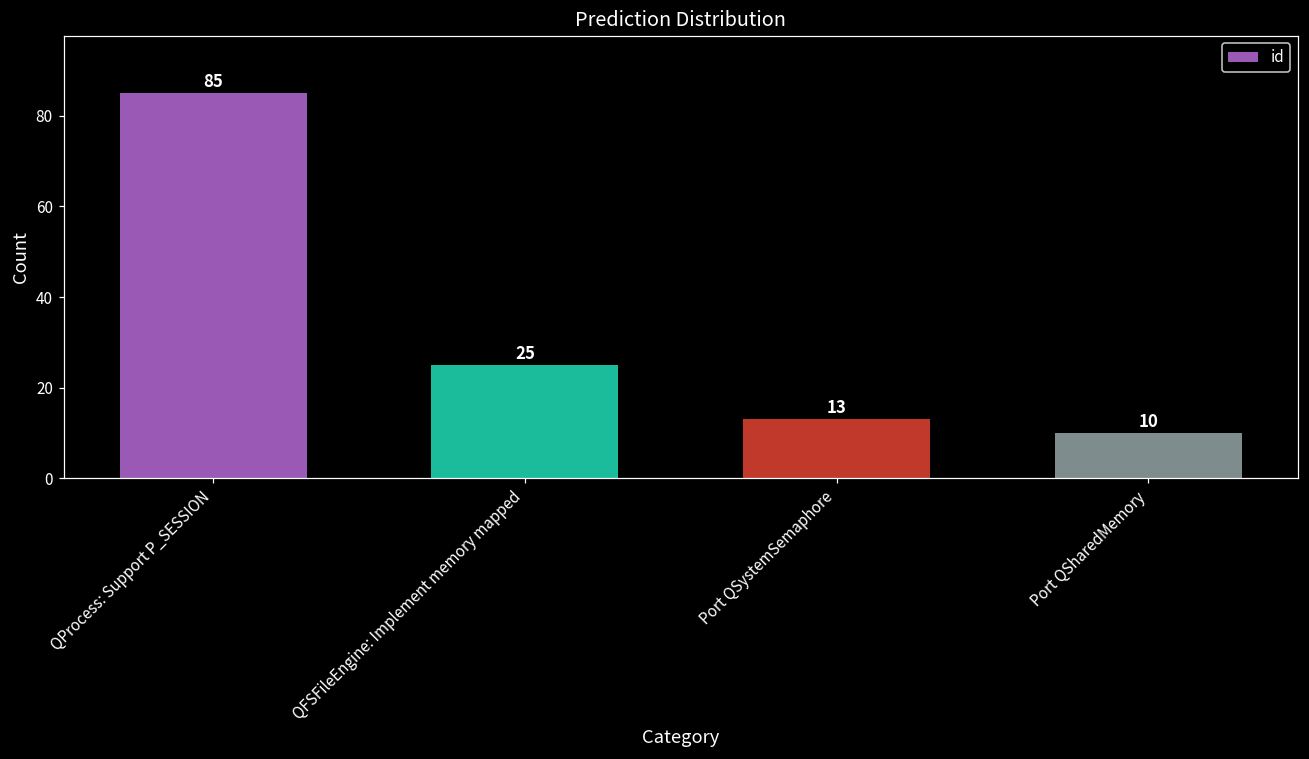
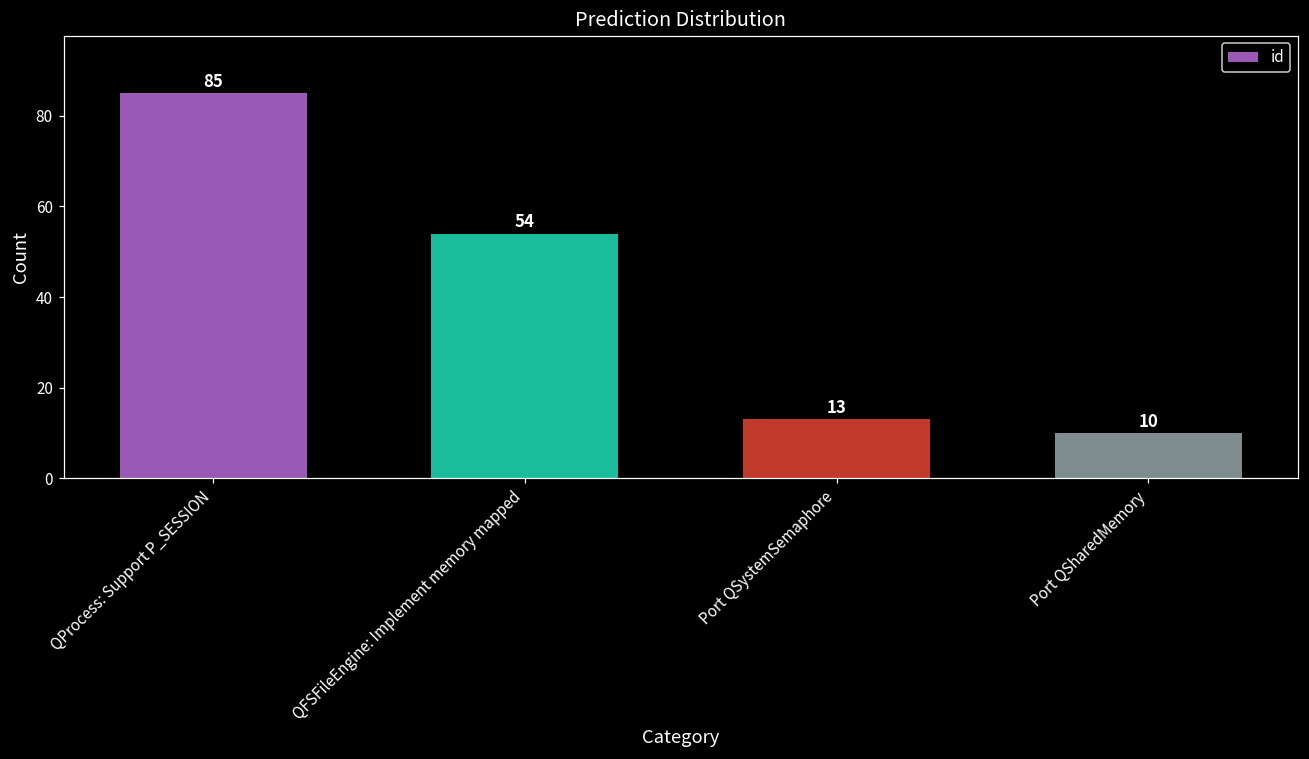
  {
    "QProcess: Support P_SESSION": 85,
-   "QFSFileEngine: Implement memory mapped": 25,
+   "QFSFileEngine: Implement memory mapped": 54,
    "Port QSystemSemaphore": 13,
    "Port QSharedMemory": 10
  }
